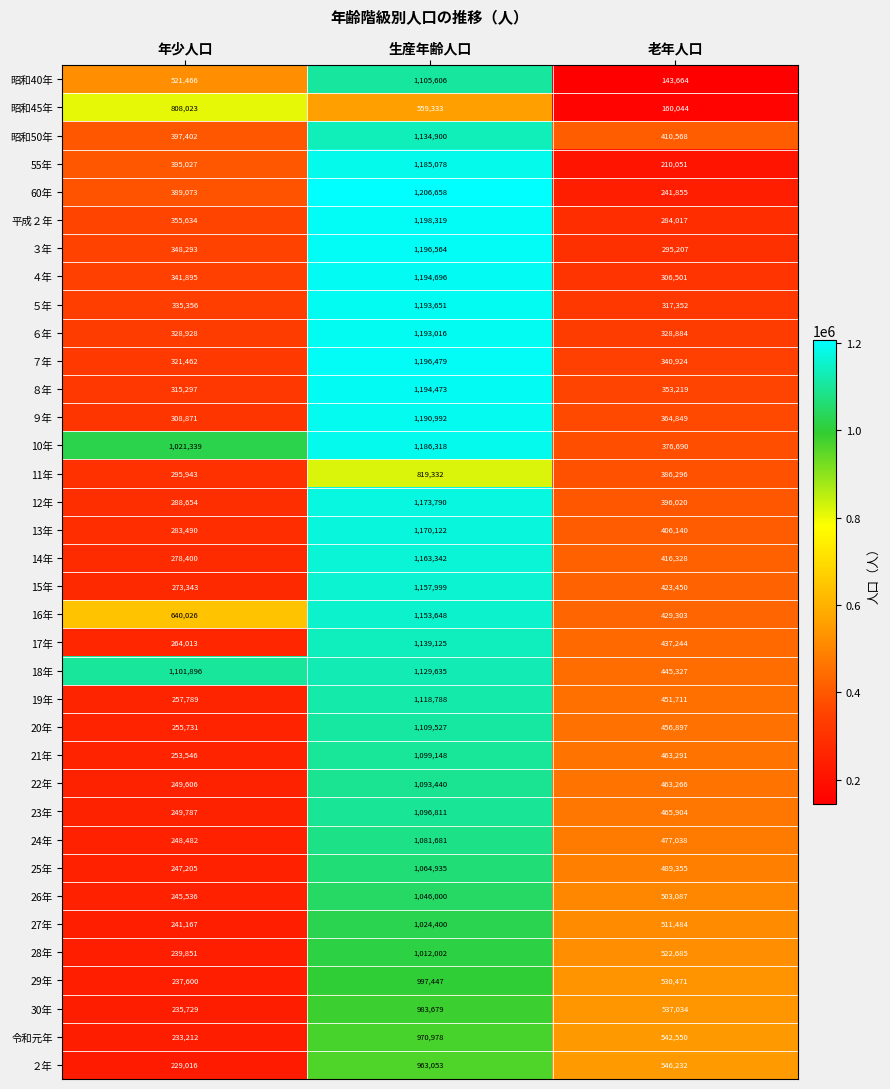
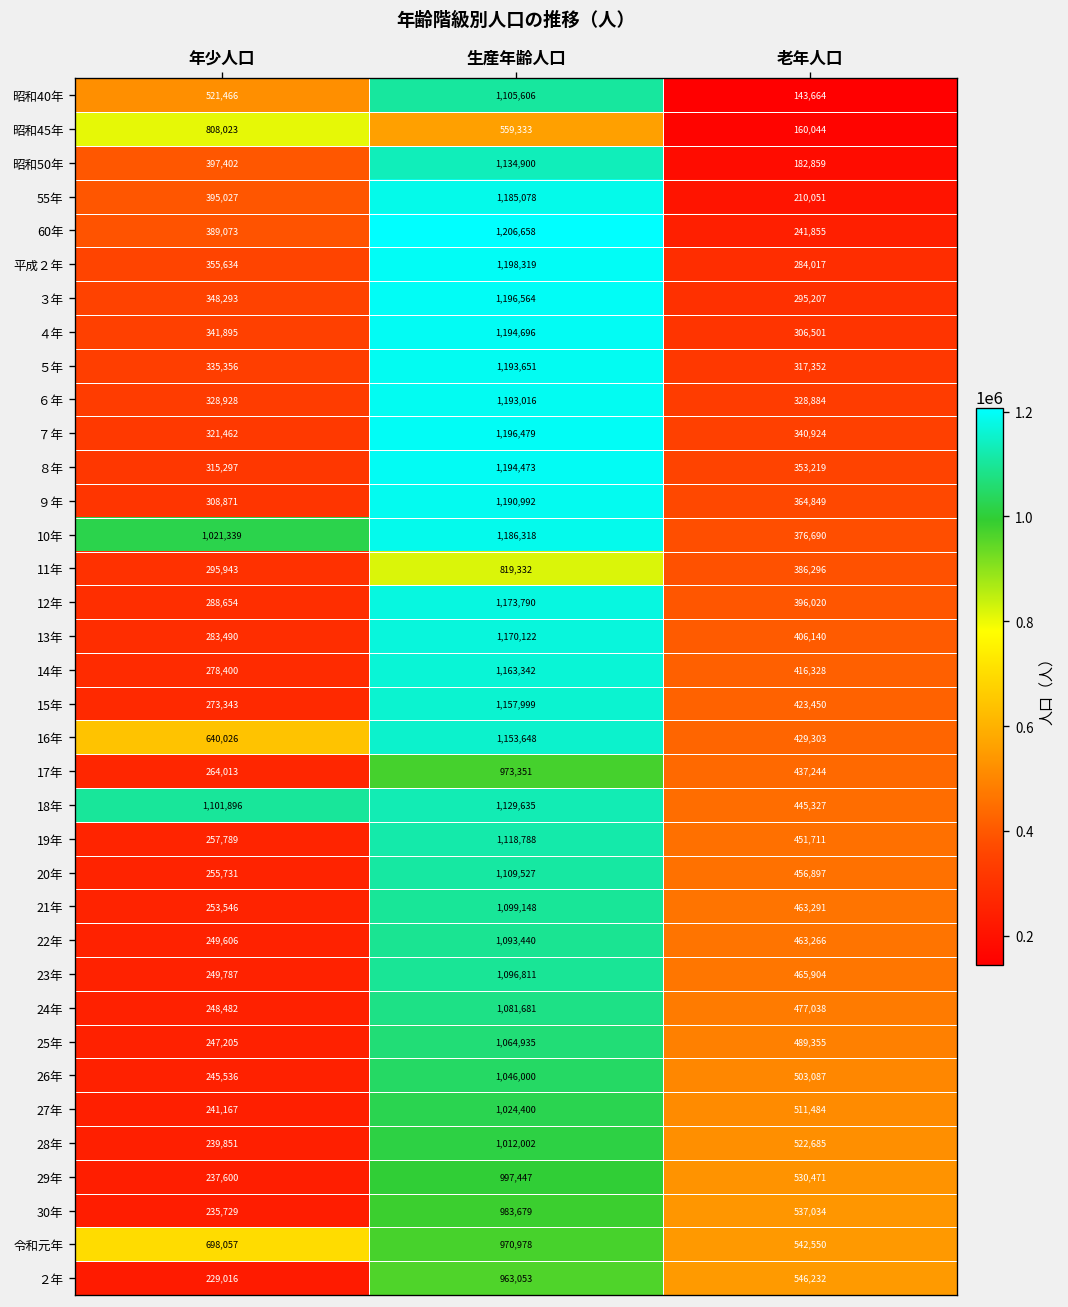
  {
    "昭和40年": {
      "年少人口": "521,466",
      "生産年齢人口": "1,105,606",
      "老年人口": "143,664"
    },
    "昭和45年": {
      "年少人口": "808,023",
      "生産年齢人口": "559,333",
      "老年人口": "160,044"
    },
    "昭和50年": {
      "年少人口": "397,402",
      "生産年齢人口": "1,134,900",
-     "老年人口": "410,568"
+     "老年人口": "182,859"
    },
    "55年": {
      "年少人口": "395,027",
      "生産年齢人口": "1,185,078",
      "老年人口": "210,051"
    },
    "60年": {
      "年少人口": "389,073",
      "生産年齢人口": "1,206,658",
      "老年人口": "241,855"
    },
    "平成２年": {
      "年少人口": "355,634",
      "生産年齢人口": "1,198,319",
      "老年人口": "284,017"
    },
    "３年": {
      "年少人口": "348,293",
      "生産年齢人口": "1,196,564",
      "老年人口": "295,207"
    },
    "４年": {
      "年少人口": "341,895",
      "生産年齢人口": "1,194,696",
      "老年人口": "306,501"
    },
    "５年": {
      "年少人口": "335,356",
      "生産年齢人口": "1,193,651",
      "老年人口": "317,352"
    },
    "６年": {
      "年少人口": "328,928",
      "生産年齢人口": "1,193,016",
      "老年人口": "328,884"
    },
    "７年": {
      "年少人口": "321,462",
      "生産年齢人口": "1,196,479",
      "老年人口": "340,924"
    },
    "８年": {
      "年少人口": "315,297",
      "生産年齢人口": "1,194,473",
      "老年人口": "353,219"
    },
    "９年": {
      "年少人口": "308,871",
      "生産年齢人口": "1,190,992",
      "老年人口": "364,849"
    },
    "10年": {
      "年少人口": "1,021,339",
      "生産年齢人口": "1,186,318",
      "老年人口": "376,690"
    },
    "11年": {
      "年少人口": "295,943",
      "生産年齢人口": "819,332",
      "老年人口": "386,296"
    },
    "12年": {
      "年少人口": "288,654",
      "生産年齢人口": "1,173,790",
      "老年人口": "396,020"
    },
    "13年": {
      "年少人口": "283,490",
      "生産年齢人口": "1,170,122",
      "老年人口": "406,140"
    },
    "14年": {
      "年少人口": "278,400",
      "生産年齢人口": "1,163,342",
      "老年人口": "416,328"
    },
    "15年": {
      "年少人口": "273,343",
      "生産年齢人口": "1,157,999",
      "老年人口": "423,450"
    },
    "16年": {
      "年少人口": "640,026",
      "生産年齢人口": "1,153,648",
      "老年人口": "429,303"
    },
    "17年": {
      "年少人口": "264,013",
-     "生産年齢人口": "1,139,125",
+     "生産年齢人口": "973,351",
      "老年人口": "437,244"
    },
    "18年": {
      "年少人口": "1,101,896",
      "生産年齢人口": "1,129,635",
      "老年人口": "445,327"
    },
    "19年": {
      "年少人口": "257,789",
      "生産年齢人口": "1,118,788",
      "老年人口": "451,711"
    },
    "20年": {
      "年少人口": "255,731",
      "生産年齢人口": "1,109,527",
      "老年人口": "456,897"
    },
    "21年": {
      "年少人口": "253,546",
      "生産年齢人口": "1,099,148",
      "老年人口": "463,291"
    },
    "22年": {
      "年少人口": "249,606",
      "生産年齢人口": "1,093,440",
      "老年人口": "463,266"
    },
    "23年": {
      "年少人口": "249,787",
      "生産年齢人口": "1,096,811",
      "老年人口": "465,904"
    },
    "24年": {
      "年少人口": "248,482",
      "生産年齢人口": "1,081,681",
      "老年人口": "477,038"
    },
    "25年": {
      "年少人口": "247,205",
      "生産年齢人口": "1,064,935",
      "老年人口": "489,355"
    },
    "26年": {
      "年少人口": "245,536",
      "生産年齢人口": "1,046,000",
      "老年人口": "503,087"
    },
    "27年": {
      "年少人口": "241,167",
      "生産年齢人口": "1,024,400",
      "老年人口": "511,484"
    },
    "28年": {
      "年少人口": "239,851",
      "生産年齢人口": "1,012,002",
      "老年人口": "522,685"
    },
    "29年": {
      "年少人口": "237,600",
      "生産年齢人口": "997,447",
      "老年人口": "530,471"
    },
    "30年": {
      "年少人口": "235,729",
      "生産年齢人口": "983,679",
      "老年人口": "537,034"
    },
    "令和元年": {
-     "年少人口": "233,212",
+     "年少人口": "698,057",
      "生産年齢人口": "970,978",
      "老年人口": "542,550"
    },
    "２年": {
      "年少人口": "229,016",
      "生産年齢人口": "963,053",
      "老年人口": "546,232"
    }
  }
